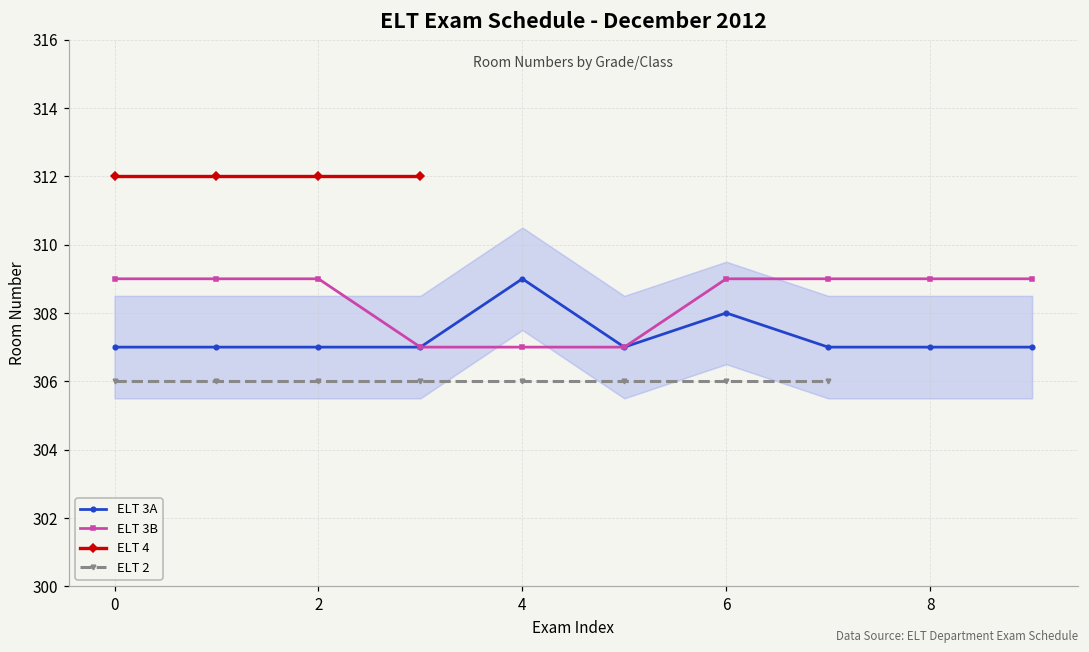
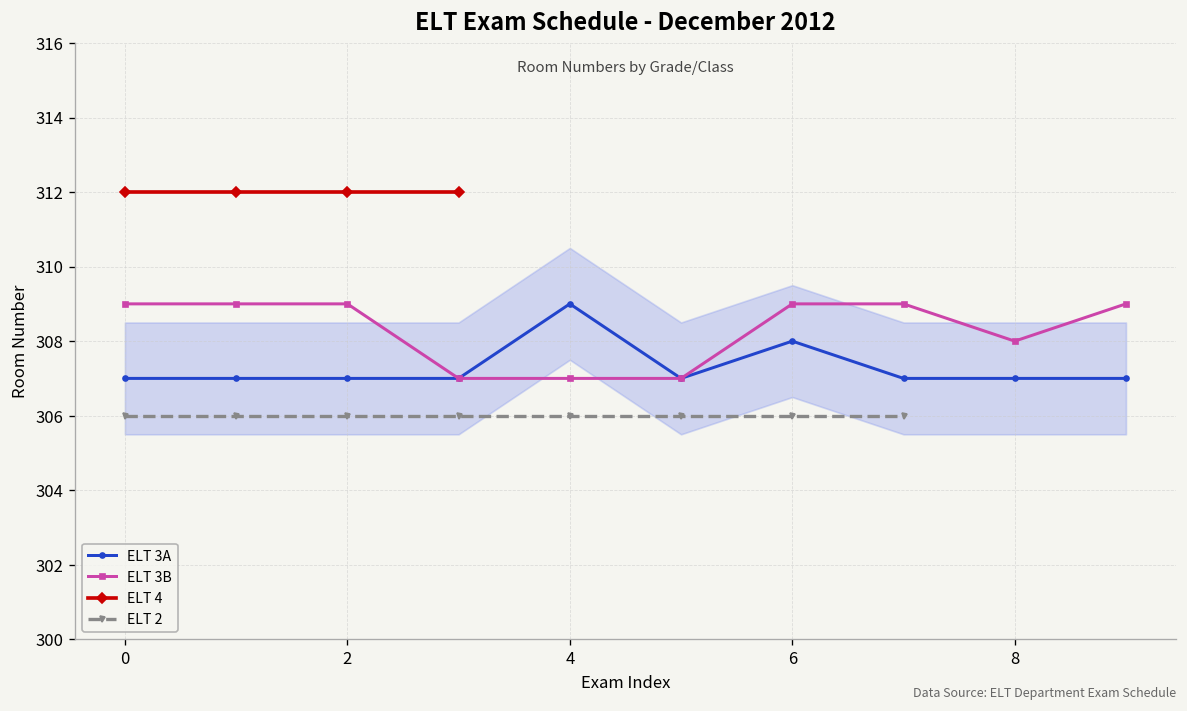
  {
    "ELT 3A": {
      "0": 307,
      "2": 307,
      "4": 309,
      "6": 308,
      "8": 307
    },
    "ELT 3B": {
      "0": 309,
      "2": 309,
      "4": 307,
      "6": 309,
-     "8": 309
+     "8": 308
    },
    "ELT 4": {
      "0": 312,
      "2": 312
    },
    "ELT 2": {
      "0": 306,
      "2": 306,
      "4": 306,
      "6": 306
    }
  }
